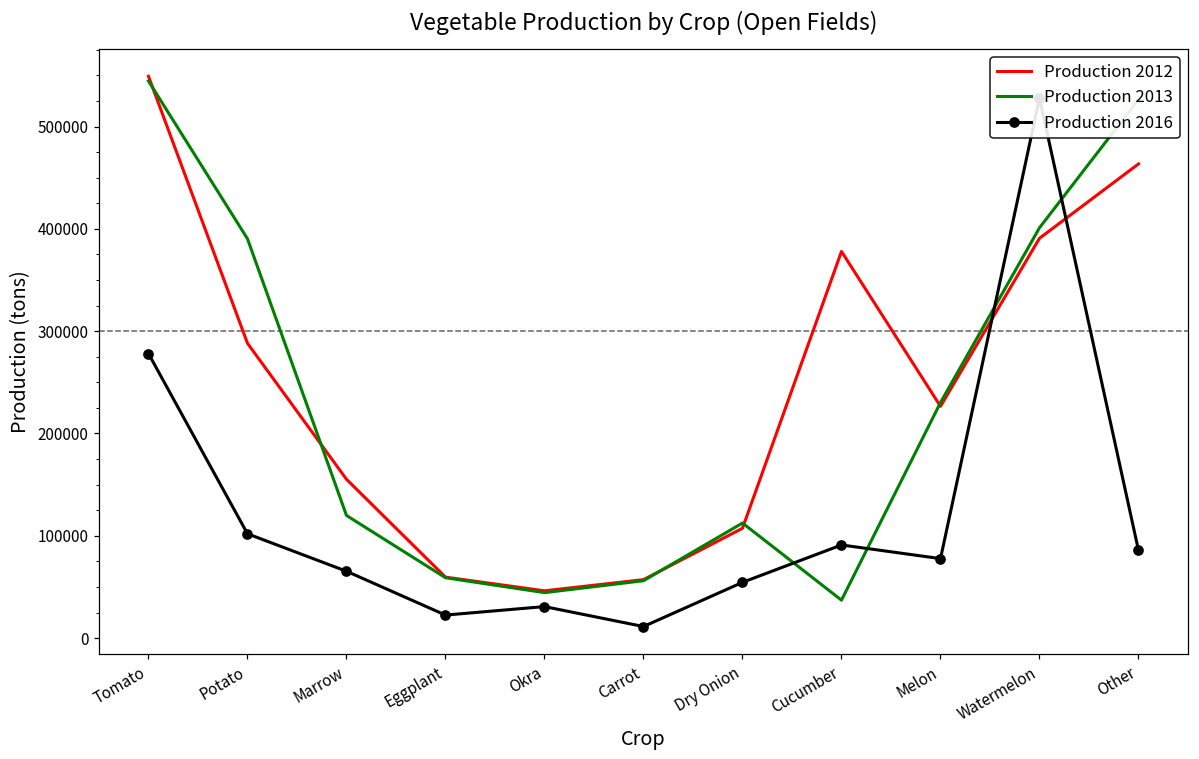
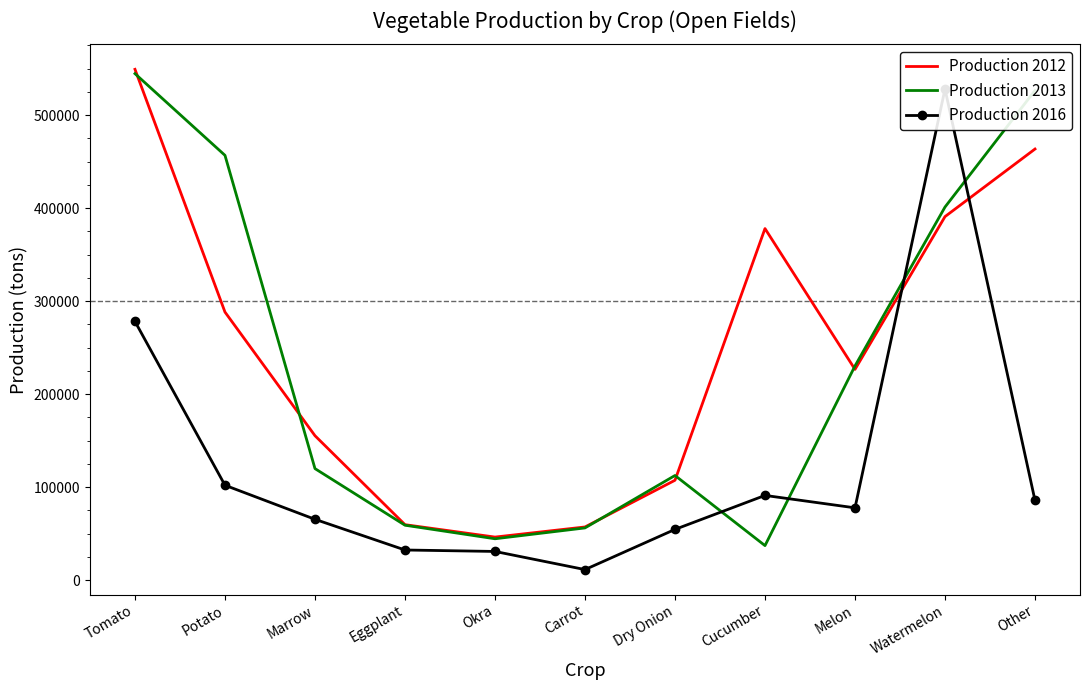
  {
    "Production 2012": {
      "Tomato": 550000,
      "Potato": 290000,
      "Marrow": 160000,
      "Dry Onion": 110000,
      "Cucumber": 380000,
      "Melon": 230000,
      "Watermelon": 390000,
      "Other": 460000
    },
    "Production 2013": {
      "Tomato": 540000,
-     "Potato": 390000,
+     "Potato": 460000,
      "Marrow": 120000,
      "Dry Onion": 110000,
      "Cucumber": 40000,
      "Melon": 230000,
      "Watermelon": 400000
    },
    "Production 2016": {
      "Tomato": 280000,
      "Potato": 100000,
      "Marrow": 70000,
-     "Eggplant": 20000,
+     "Eggplant": 30000,
      "Okra": 30000,
      "Carrot": 10000,
      "Dry Onion": 50000,
      "Cucumber": 90000,
      "Melon": 80000,
      "Other": 90000
    }
  }
